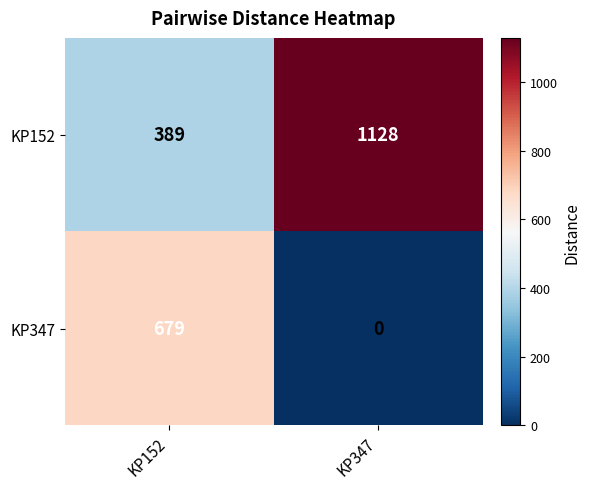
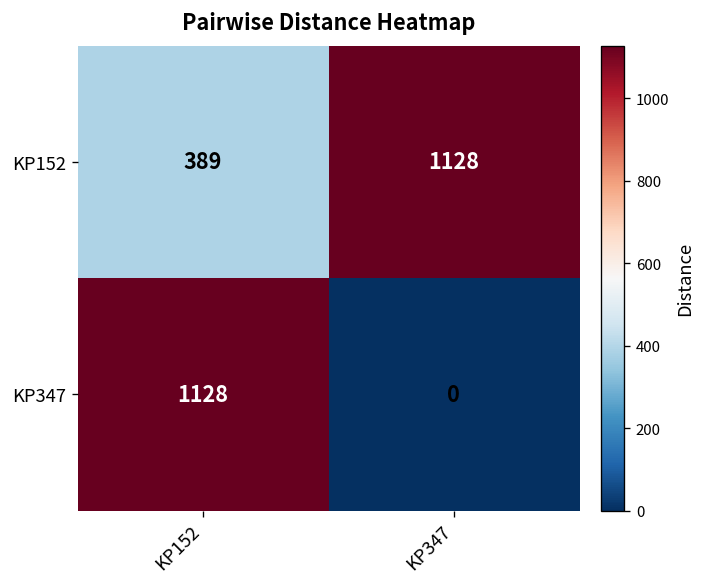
  {
    "KP152": {
      "KP152": 389,
      "KP347": 1128
    },
    "KP347": {
-     "KP152": 679,
+     "KP152": 1128,
      "KP347": 0
    }
  }
